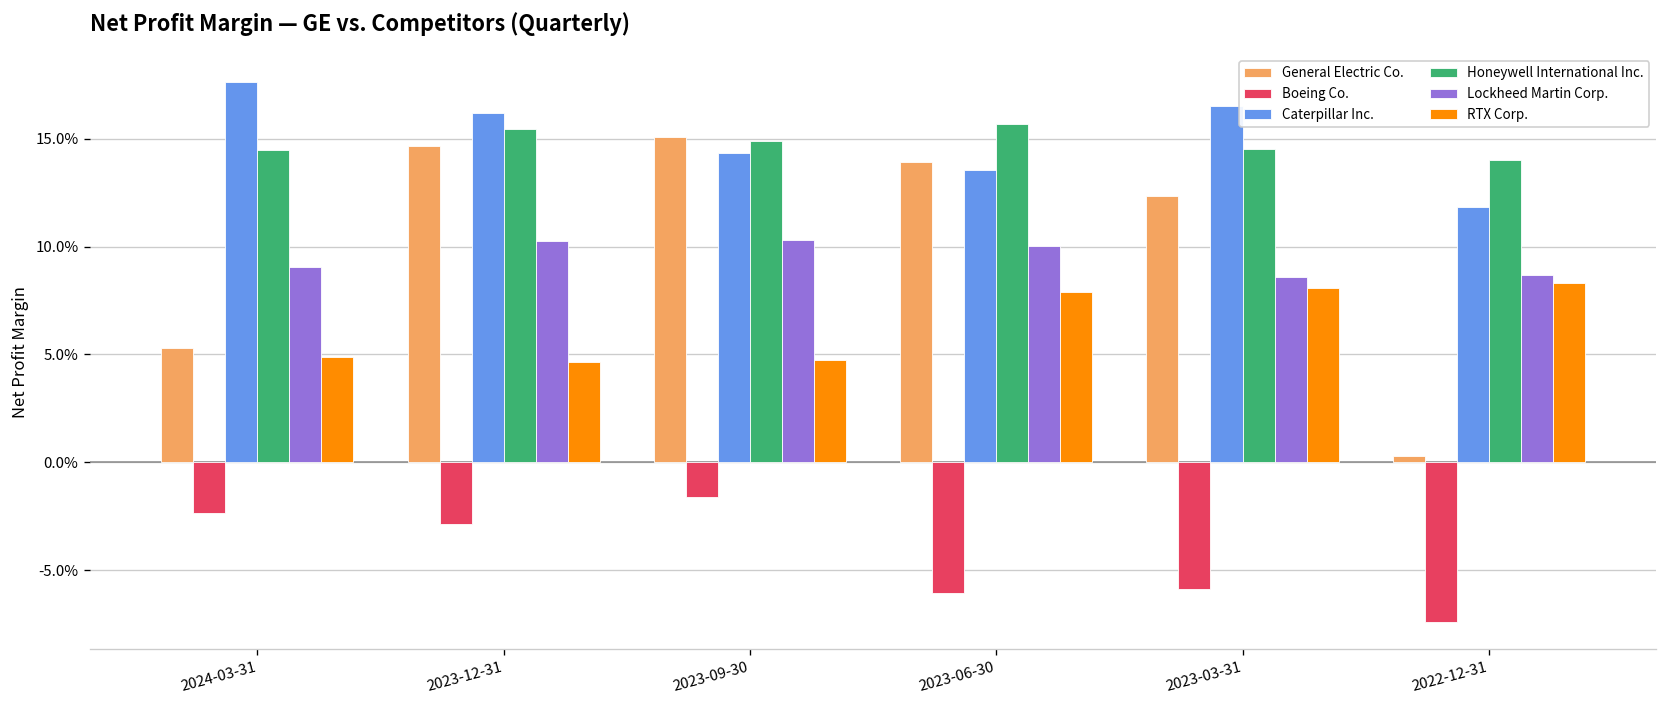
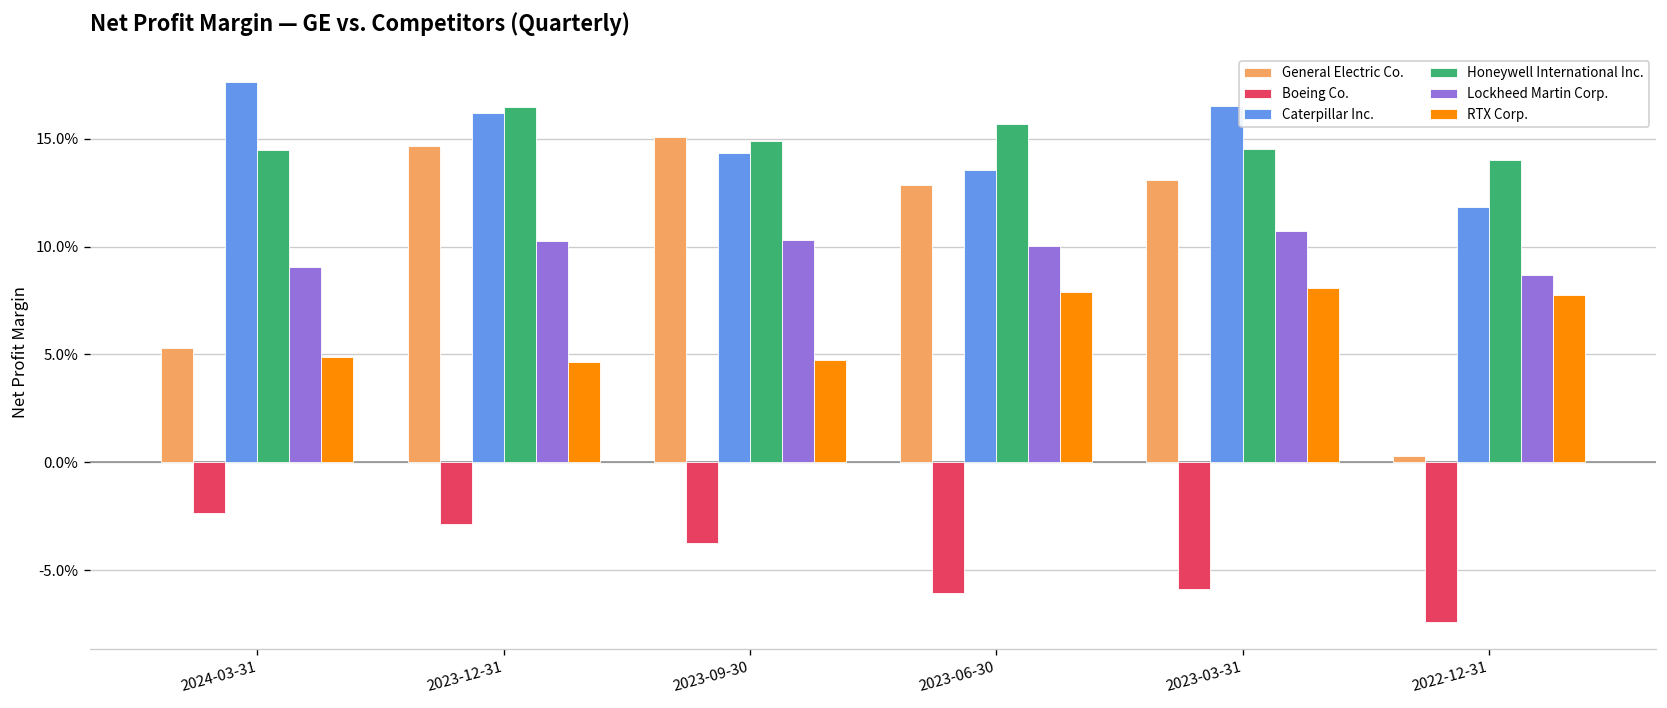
  {
    "General Electric Co.": {
      "2024-03-31": "5.3%",
      "2023-12-31": "14.7%",
      "2023-09-30": "15.1%",
-     "2023-06-30": "13.9%",
-     "2023-03-31": "12.4%",
+     "2023-06-30": "12.9%",
+     "2023-03-31": "13.1%",
      "2022-12-31": "0.3%"
    },
    "Boeing Co.": {
      "2024-03-31": "-2.3%",
      "2023-12-31": "-2.9%",
-     "2023-09-30": "-1.6%",
+     "2023-09-30": "-3.7%",
      "2023-06-30": "-6.1%",
      "2023-03-31": "-5.9%",
      "2022-12-31": "-7.4%"
    },
    "Caterpillar Inc.": {
      "2024-03-31": "17.7%",
      "2023-12-31": "16.2%",
      "2023-09-30": "14.4%",
      "2023-06-30": "13.5%",
      "2023-03-31": "16.5%",
      "2022-12-31": "11.9%"
    },
    "Honeywell International Inc.": {
      "2024-03-31": "14.5%",
-     "2023-12-31": "15.4%",
+     "2023-12-31": "16.5%",
      "2023-09-30": "14.9%",
      "2023-06-30": "15.7%",
      "2023-03-31": "14.5%",
      "2022-12-31": "14.0%"
    },
    "Lockheed Martin Corp.": {
      "2024-03-31": "9.1%",
      "2023-12-31": "10.2%",
      "2023-09-30": "10.3%",
      "2023-06-30": "10.0%",
-     "2023-03-31": "8.6%",
+     "2023-03-31": "10.7%",
      "2022-12-31": "8.7%"
    },
    "RTX Corp.": {
      "2024-03-31": "4.9%",
      "2023-12-31": "4.6%",
      "2023-09-30": "4.8%",
      "2023-06-30": "7.9%",
      "2023-03-31": "8.1%",
-     "2022-12-31": "8.3%"
+     "2022-12-31": "7.8%"
    }
  }
